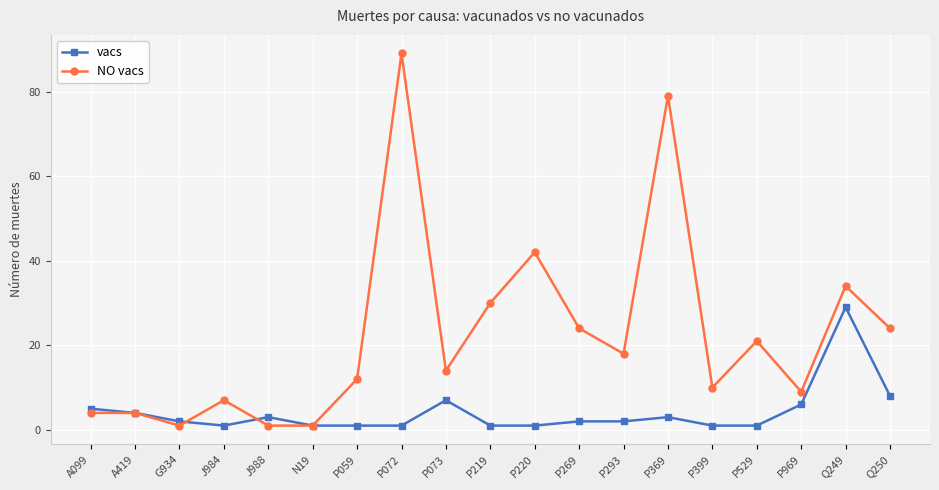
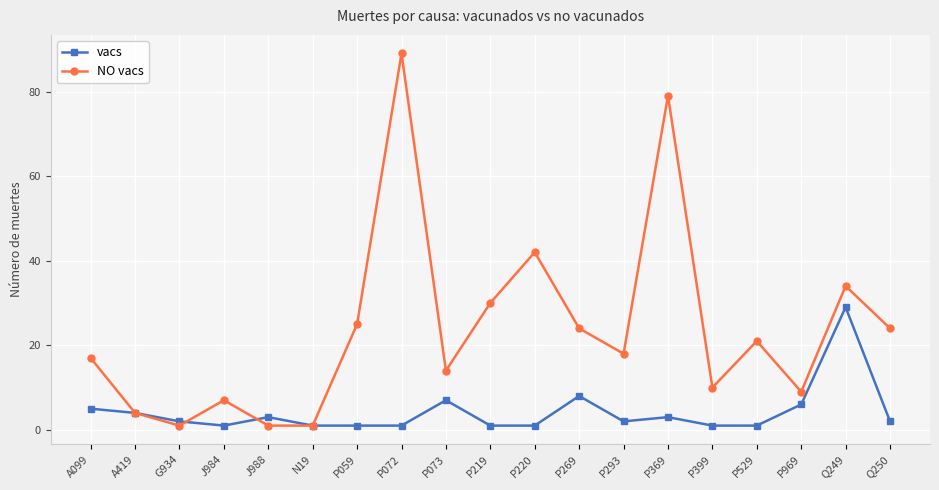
  {
    "vacs": {
      "A099": 5,
      "G934": 2,
      "J984": 1,
      "J988": 3,
      "P059": 1,
      "P072": 1,
      "P073": 7,
      "P219": 1,
      "P220": 1,
-     "P269": 2,
+     "P269": 8,
      "P293": 2,
      "P369": 3,
      "P399": 1,
      "P529": 1,
      "P969": 6,
      "Q249": 29,
-     "Q250": 8
+     "Q250": 2
    },
    "NO vacs": {
-     "A099": 4,
+     "A099": 17,
      "G934": 1,
      "J984": 7,
      "J988": 1,
-     "P059": 12,
+     "P059": 25,
      "P072": 89,
      "P073": 14,
      "P219": 30,
      "P220": 42,
      "P269": 24,
      "P293": 18,
      "P369": 79,
      "P399": 10,
      "P529": 21,
      "P969": 9,
      "Q249": 34,
      "Q250": 24
    }
  }
